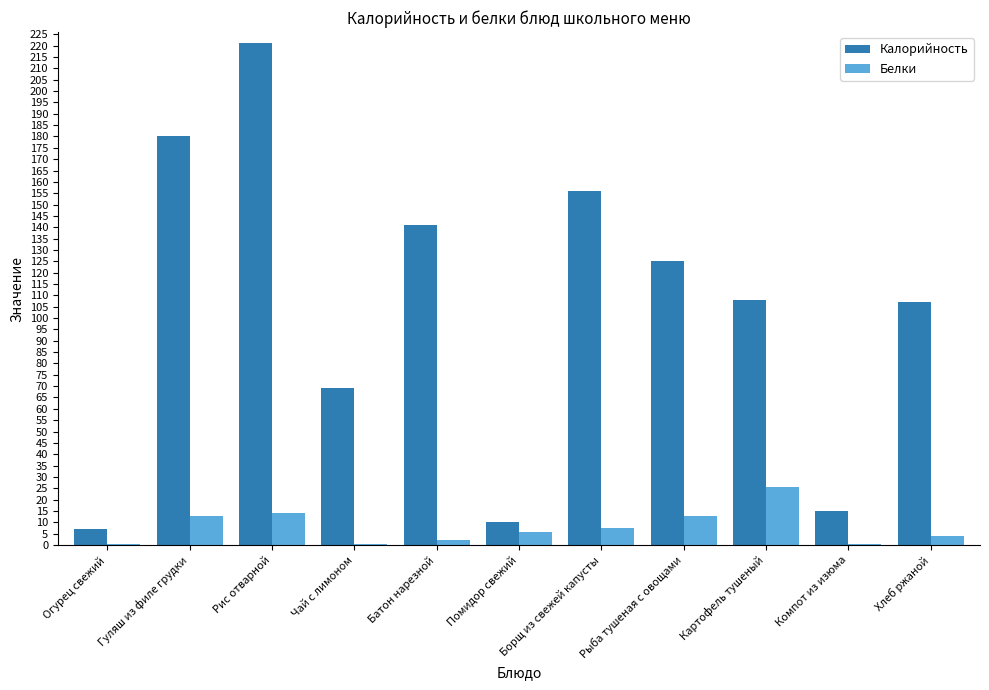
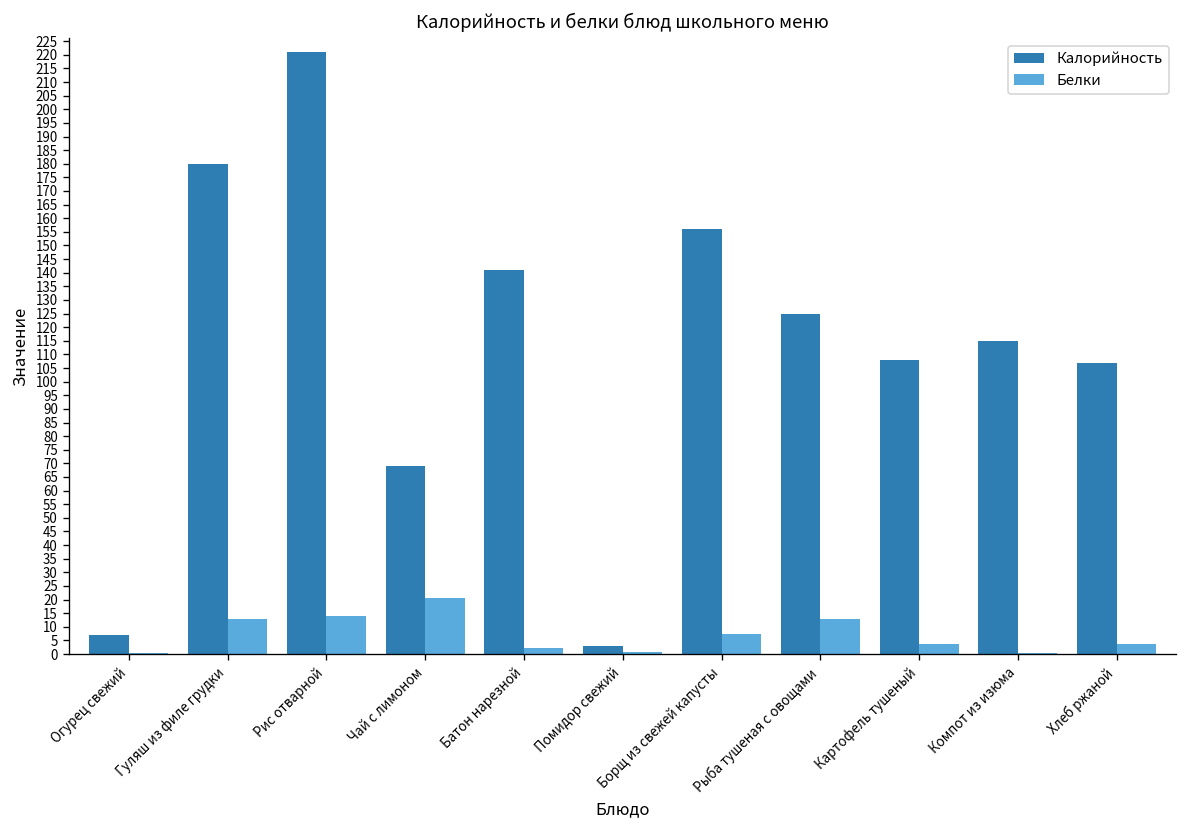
  {
    "Калорийность": {
      "Огурец свежий": 7,
      "Гуляш из филе грудки": 180,
      "Рис отварной": 221,
      "Чай с лимоном": 69,
      "Батон нарезной": 141,
-     "Помидор свежий": 10,
+     "Помидор свежий": 3,
      "Борщ из свежей капусты": 156,
      "Рыба тушеная с овощами": 125,
      "Картофель тушеный": 108,
-     "Компот из изюма": 15,
+     "Компот из изюма": 115,
      "Хлеб ржаной": 107
    },
    "Белки": {
      "Гуляш из филе грудки": 13,
      "Рис отварной": 14,
-     "Чай с лимоном": 1,
+     "Чай с лимоном": 21,
      "Батон нарезной": 2,
-     "Помидор свежий": 6,
+     "Помидор свежий": 1,
      "Борщ из свежей капусты": 7,
      "Рыба тушеная с овощами": 13,
-     "Картофель тушеный": 25,
+     "Картофель тушеный": 4,
      "Хлеб ржаной": 4
    }
  }
